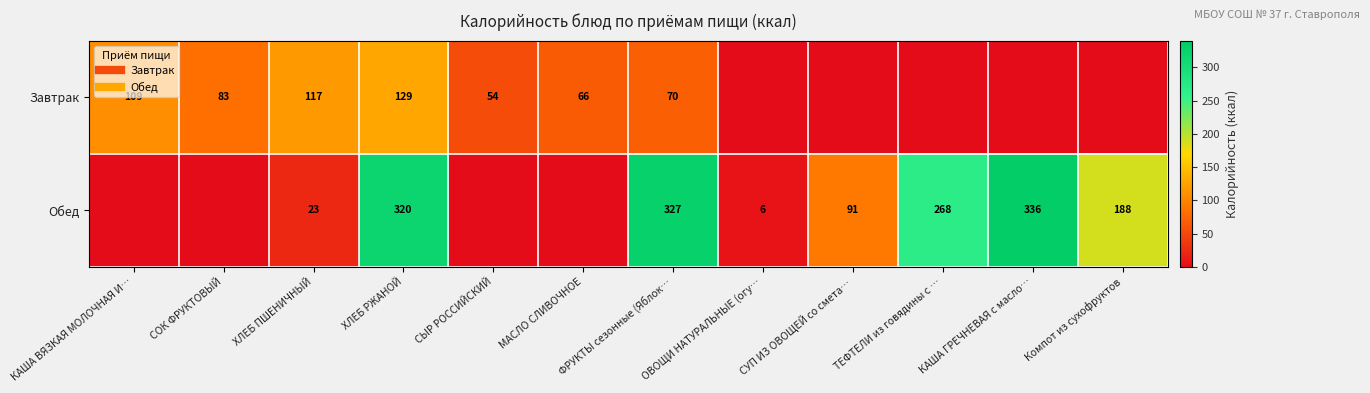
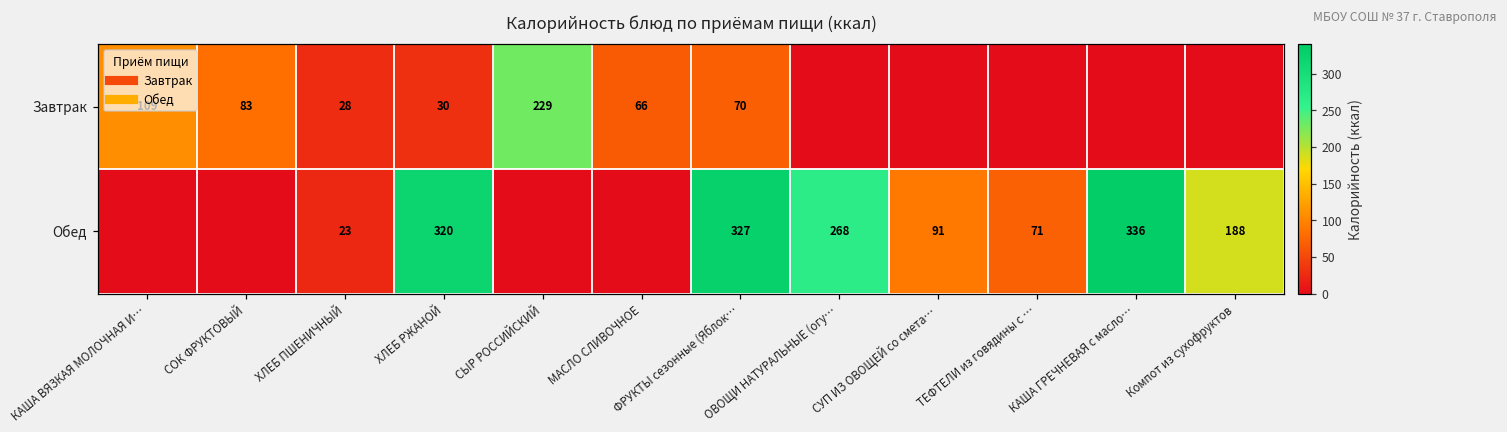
  {
    "Завтрак": {
      "СОК ФРУКТОВЫЙ": 83,
-     "ХЛЕБ ПШЕНИЧНЫЙ": 117,
-     "ХЛЕБ РЖАНОЙ": 129,
-     "СЫР РОССИЙСКИЙ": 54,
+     "ХЛЕБ ПШЕНИЧНЫЙ": 28,
+     "ХЛЕБ РЖАНОЙ": 30,
+     "СЫР РОССИЙСКИЙ": 229,
      "МАСЛО СЛИВОЧНОЕ": 66,
      "ФРУКТЫ сезонные (Яблок…": 70
    },
    "Обед": {
      "ХЛЕБ ПШЕНИЧНЫЙ": 23,
      "ХЛЕБ РЖАНОЙ": 320,
      "ФРУКТЫ сезонные (Яблок…": 327,
-     "ОВОЩИ НАТУРАЛЬНЫЕ (огу…": 6,
+     "ОВОЩИ НАТУРАЛЬНЫЕ (огу…": 268,
      "СУП ИЗ ОВОЩЕЙ со смета…": 91,
-     "ТЕФТЕЛИ из говядины с …": 268,
+     "ТЕФТЕЛИ из говядины с …": 71,
      "КАША ГРЕЧНЕВАЯ с масло…": 336,
      "Компот из сухофруктов": 188
    }
  }
